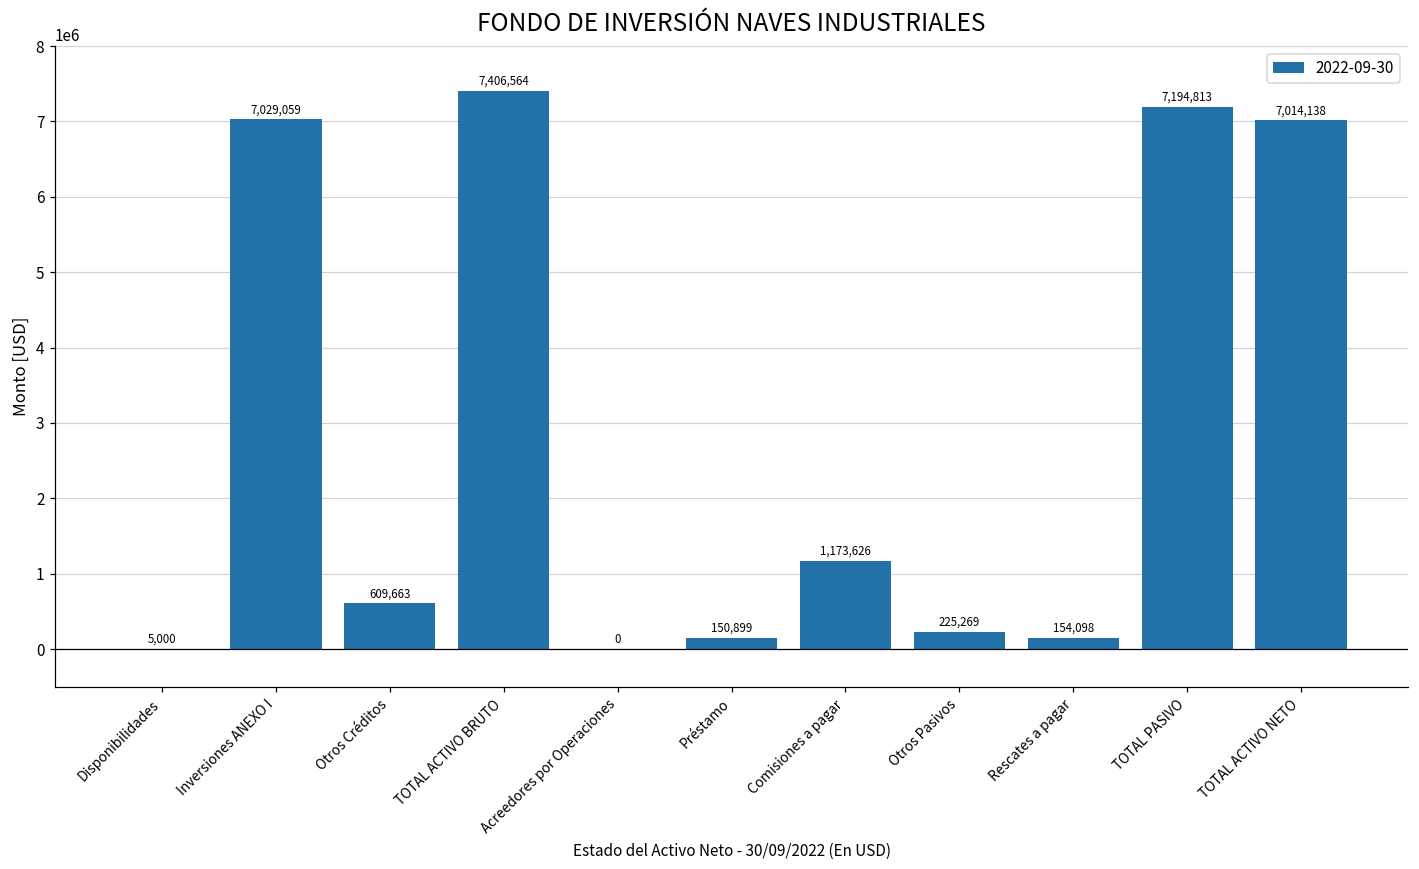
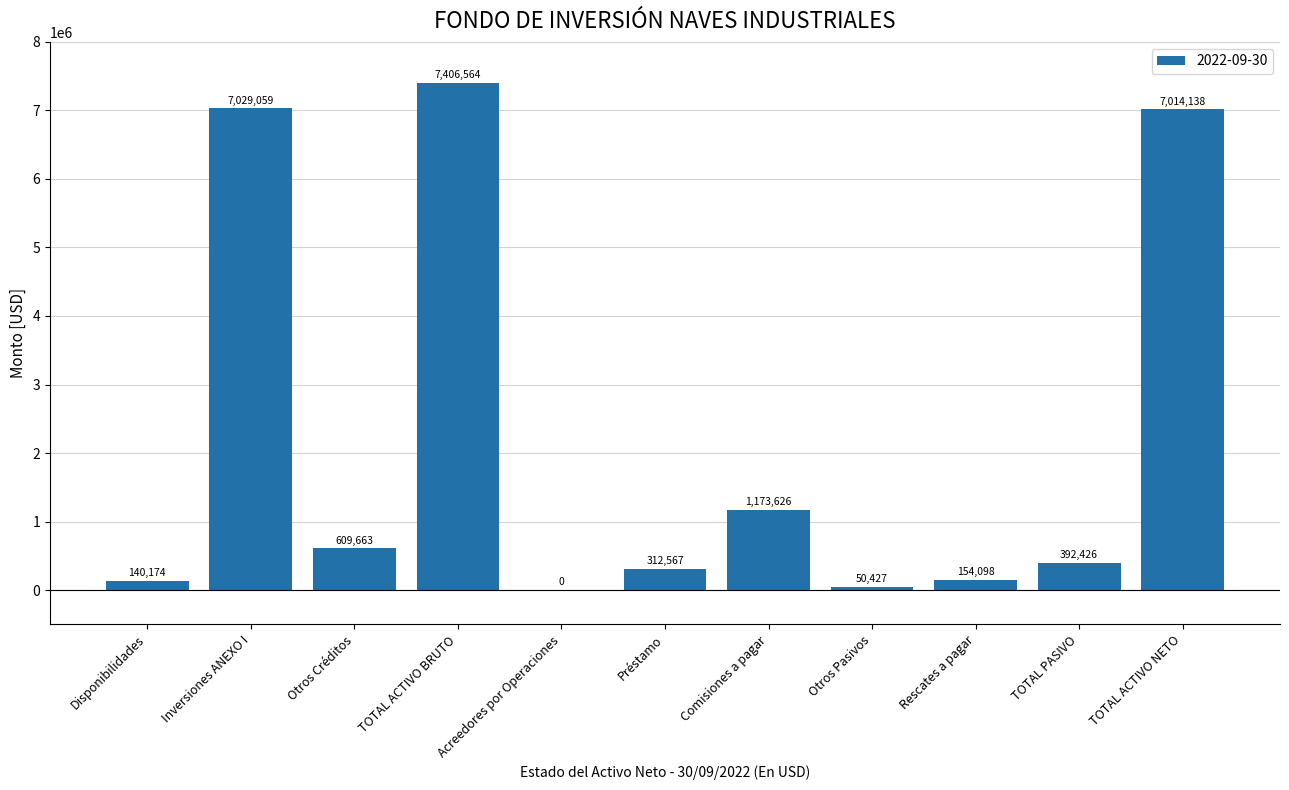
  {
-   "Disponibilidades": "5,000",
+   "Disponibilidades": "140,174",
    "Inversiones ANEXO I": "7,029,059",
    "Otros Créditos": "609,663",
    "TOTAL ACTIVO BRUTO": "7,406,564",
    "Acreedores por Operaciones": "0",
-   "Préstamo": "150,899",
+   "Préstamo": "312,567",
    "Comisiones a pagar": "1,173,626",
-   "Otros Pasivos": "225,269",
+   "Otros Pasivos": "50,427",
    "Rescates a pagar": "154,098",
-   "TOTAL PASIVO": "7,194,813",
+   "TOTAL PASIVO": "392,426",
    "TOTAL ACTIVO NETO": "7,014,138"
  }
